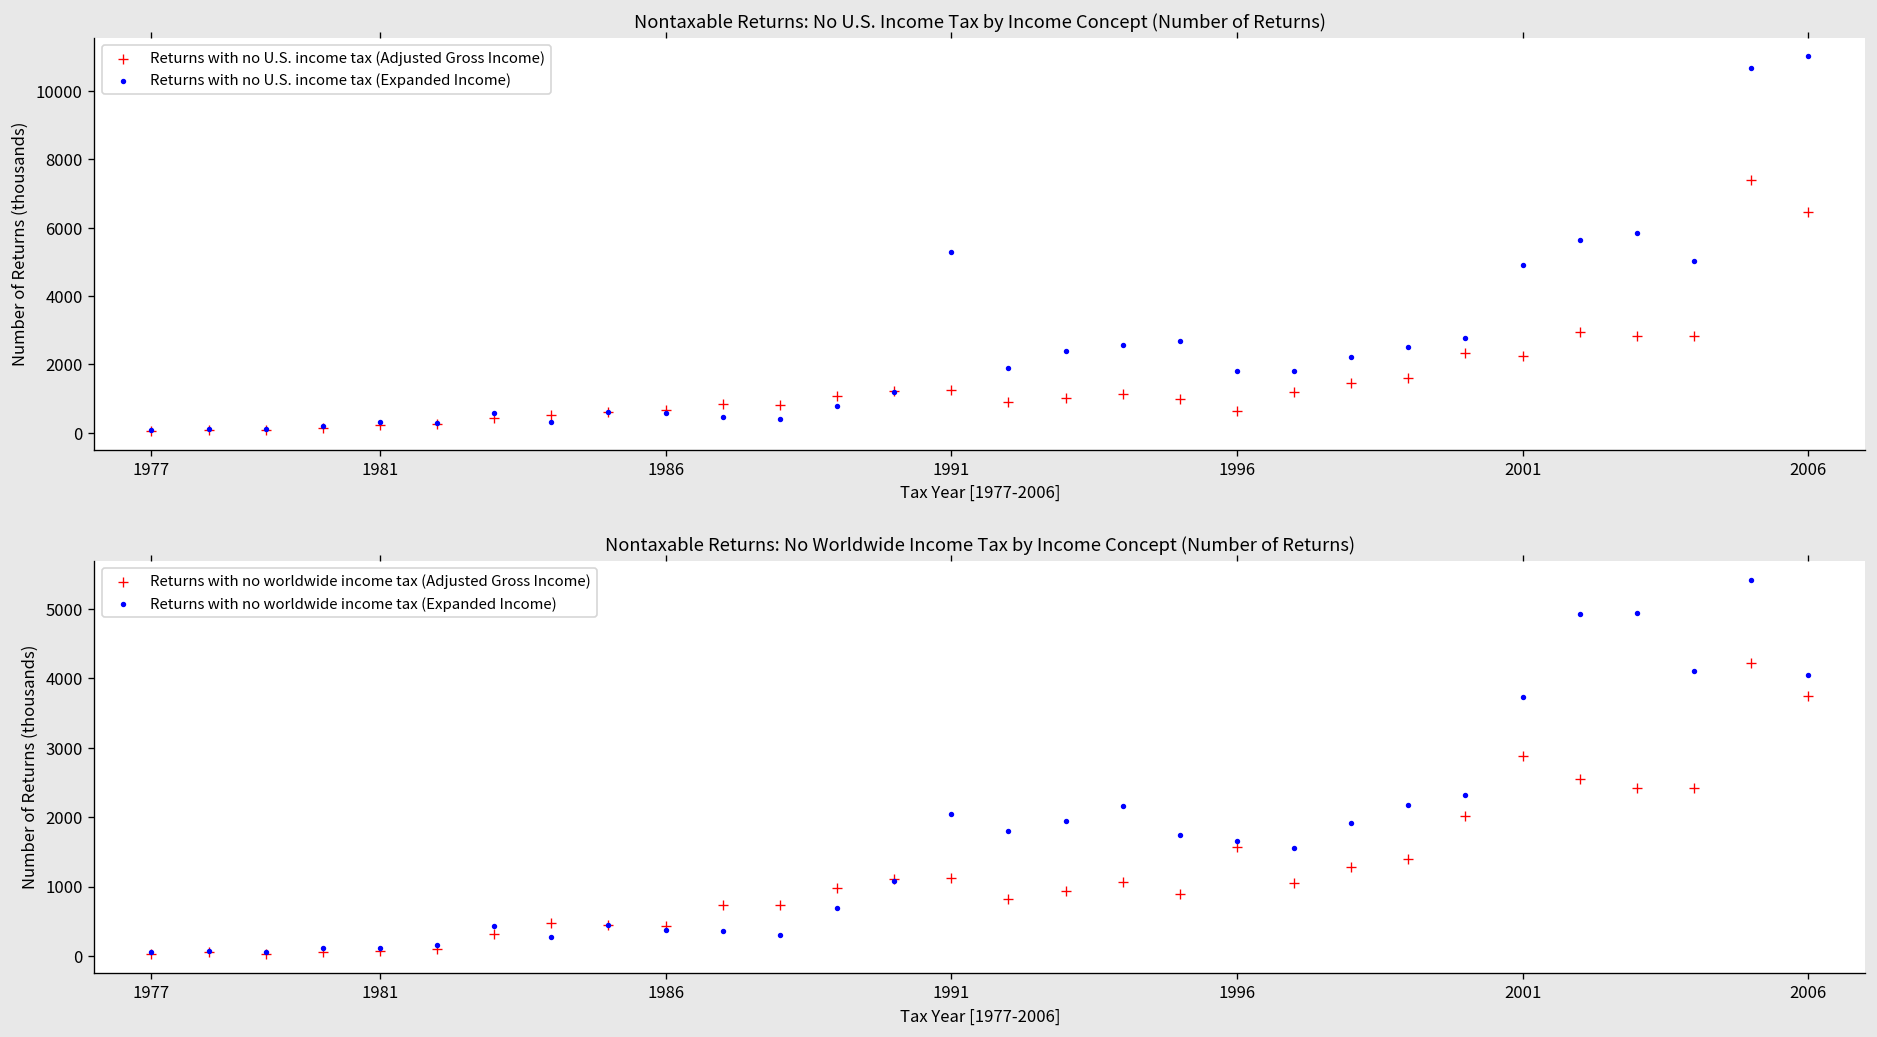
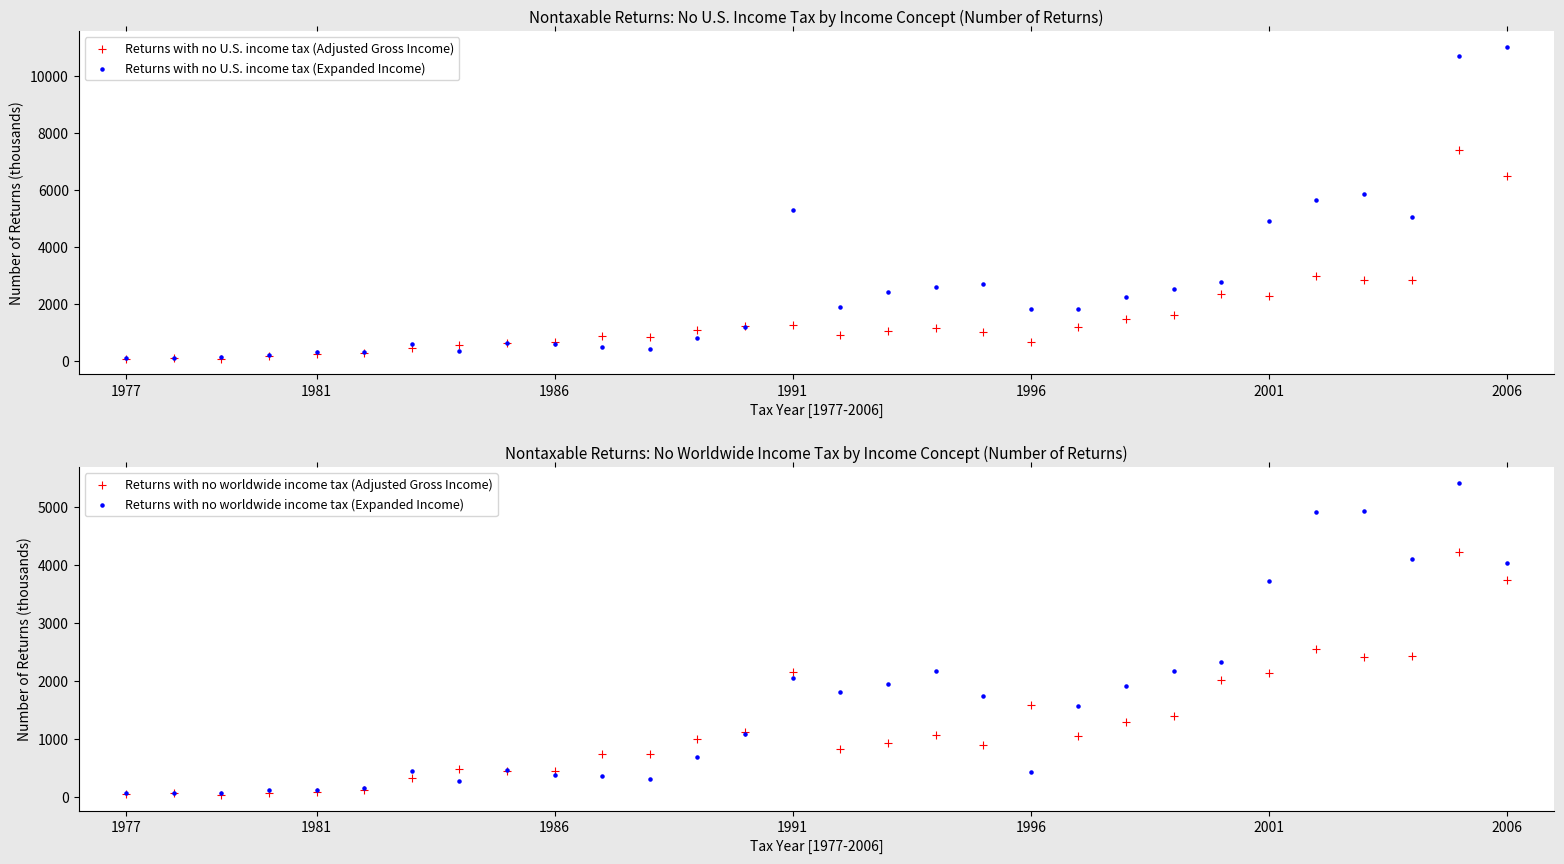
  {
    "Nontaxable Returns: No Worldwide Income Tax by Income Concept (Number of Returns)": {
      "Returns with no worldwide income tax (Adjusted Gross Income)": {
-       "1991": 1100,
-       "2001": 2900
+       "1991": 2200,
+       "2001": 2100
      },
      "Returns with no worldwide income tax (Expanded Income)": {
-       "1996": 1700
+       "1996": 400
      }
    }
  }
